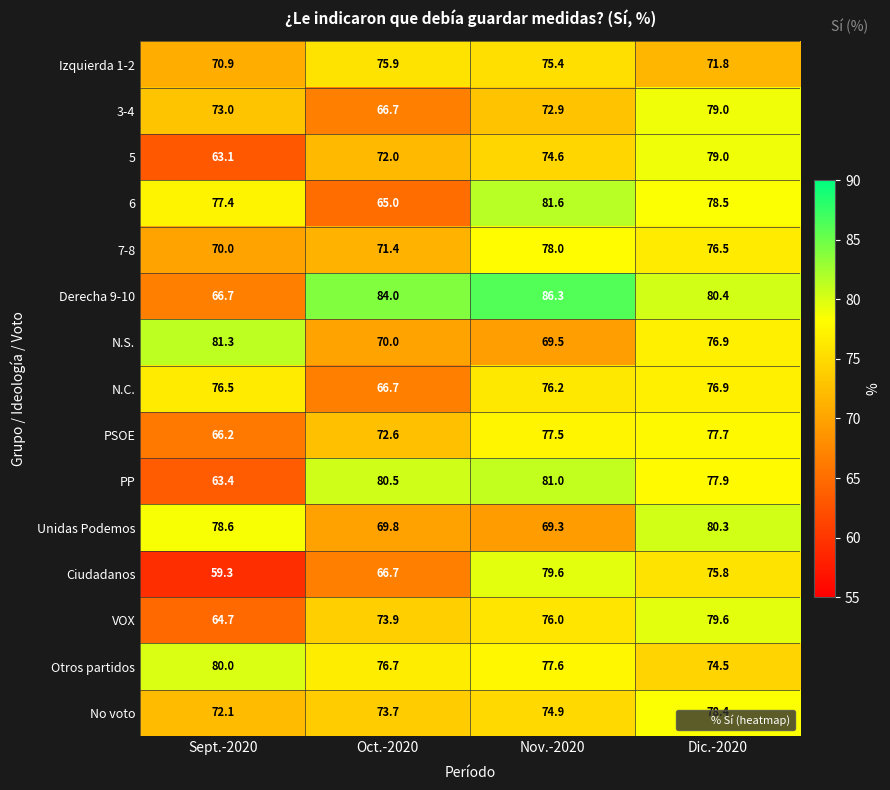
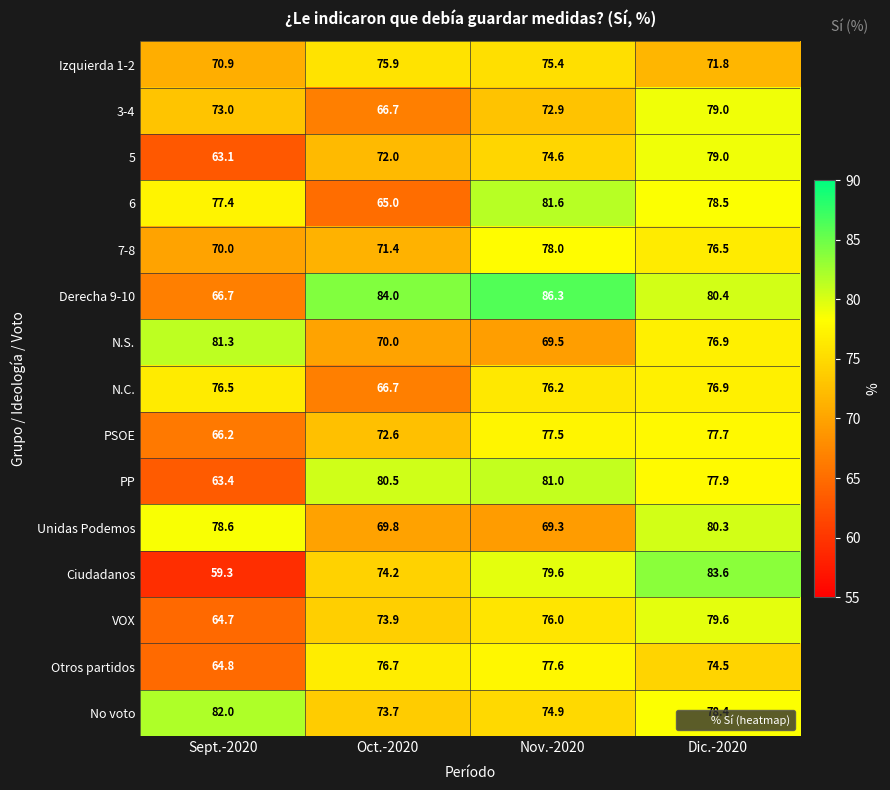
  {
    "Izquierda 1-2": {
      "Sept.-2020": 70.9,
      "Oct.-2020": 75.9,
      "Nov.-2020": 75.4,
      "Dic.-2020": 71.8
    },
    "3-4": {
      "Sept.-2020": 73.0,
      "Oct.-2020": 66.7,
      "Nov.-2020": 72.9,
      "Dic.-2020": 79.0
    },
    "5": {
      "Sept.-2020": 63.1,
      "Oct.-2020": 72.0,
      "Nov.-2020": 74.6,
      "Dic.-2020": 79.0
    },
    "6": {
      "Sept.-2020": 77.4,
      "Oct.-2020": 65.0,
      "Nov.-2020": 81.6,
      "Dic.-2020": 78.5
    },
    "7-8": {
      "Sept.-2020": 70.0,
      "Oct.-2020": 71.4,
      "Nov.-2020": 78.0,
      "Dic.-2020": 76.5
    },
    "Derecha 9-10": {
      "Sept.-2020": 66.7,
      "Oct.-2020": 84.0,
      "Nov.-2020": 86.3,
      "Dic.-2020": 80.4
    },
    "N.S.": {
      "Sept.-2020": 81.3,
      "Oct.-2020": 70.0,
      "Nov.-2020": 69.5,
      "Dic.-2020": 76.9
    },
    "N.C.": {
      "Sept.-2020": 76.5,
      "Oct.-2020": 66.7,
      "Nov.-2020": 76.2,
      "Dic.-2020": 76.9
    },
    "PSOE": {
      "Sept.-2020": 66.2,
      "Oct.-2020": 72.6,
      "Nov.-2020": 77.5,
      "Dic.-2020": 77.7
    },
    "PP": {
      "Sept.-2020": 63.4,
      "Oct.-2020": 80.5,
      "Nov.-2020": 81.0,
      "Dic.-2020": 77.9
    },
    "Unidas Podemos": {
      "Sept.-2020": 78.6,
      "Oct.-2020": 69.8,
      "Nov.-2020": 69.3,
      "Dic.-2020": 80.3
    },
    "Ciudadanos": {
      "Sept.-2020": 59.3,
-     "Oct.-2020": 66.7,
+     "Oct.-2020": 74.2,
      "Nov.-2020": 79.6,
-     "Dic.-2020": 75.8
+     "Dic.-2020": 83.6
    },
    "VOX": {
      "Sept.-2020": 64.7,
      "Oct.-2020": 73.9,
      "Nov.-2020": 76.0,
      "Dic.-2020": 79.6
    },
    "Otros partidos": {
-     "Sept.-2020": 80.0,
+     "Sept.-2020": 64.8,
      "Oct.-2020": 76.7,
      "Nov.-2020": 77.6,
      "Dic.-2020": 74.5
    },
    "No voto": {
-     "Sept.-2020": 72.1,
+     "Sept.-2020": 82.0,
      "Oct.-2020": 73.7,
      "Nov.-2020": 74.9
    }
  }
